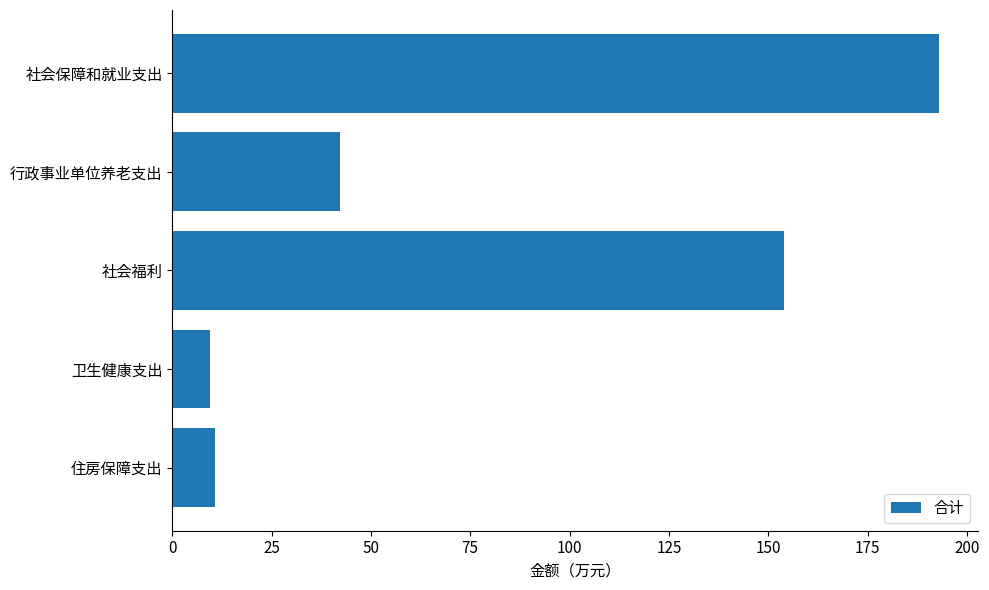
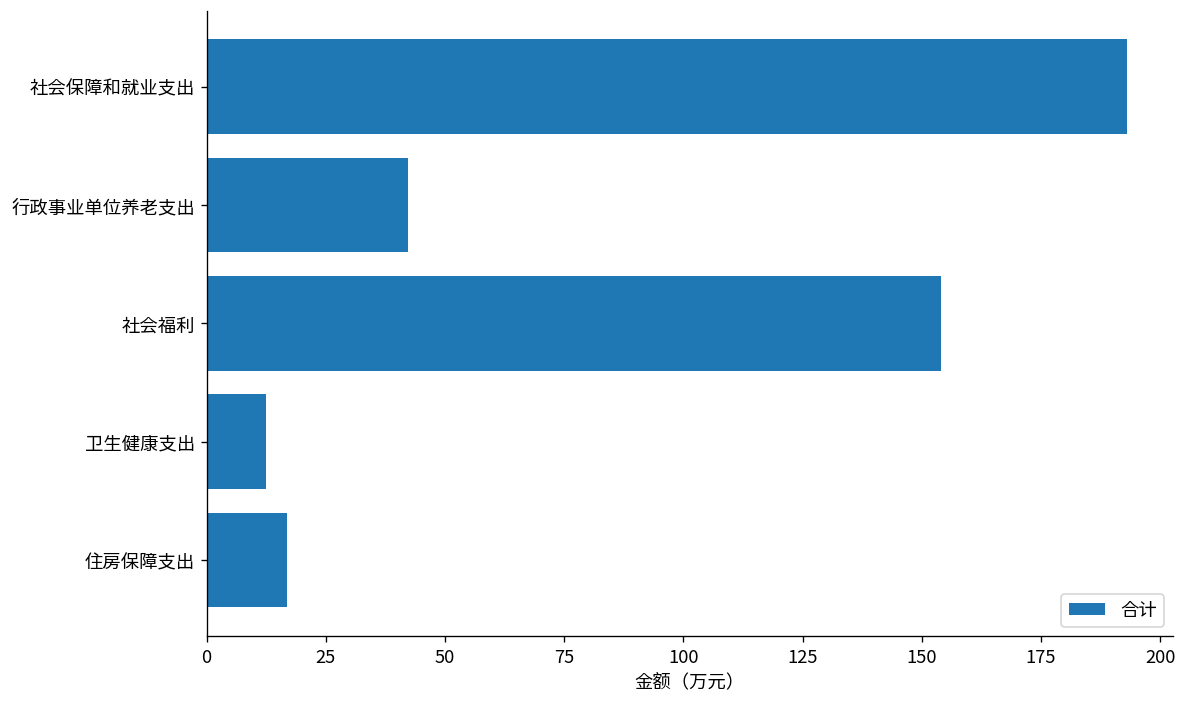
  {
    "社会保障和就业支出": 193,
    "行政事业单位养老支出": 42,
    "社会福利": 154,
-   "卫生健康支出": 9,
-   "住房保障支出": 11
+   "卫生健康支出": 12,
+   "住房保障支出": 17
  }
